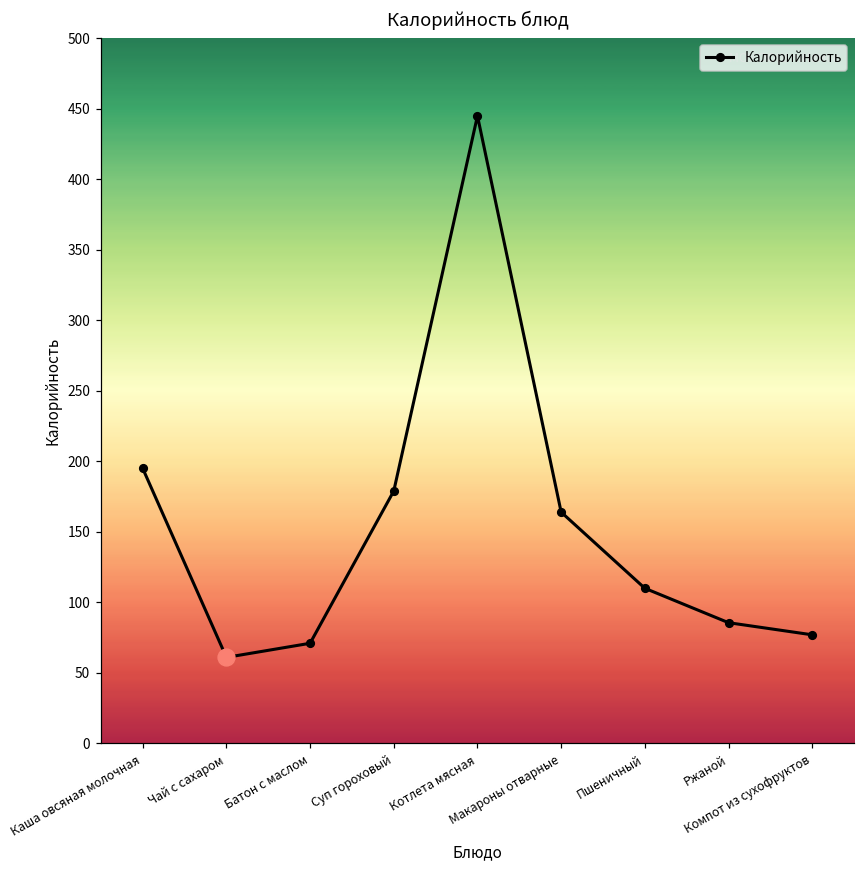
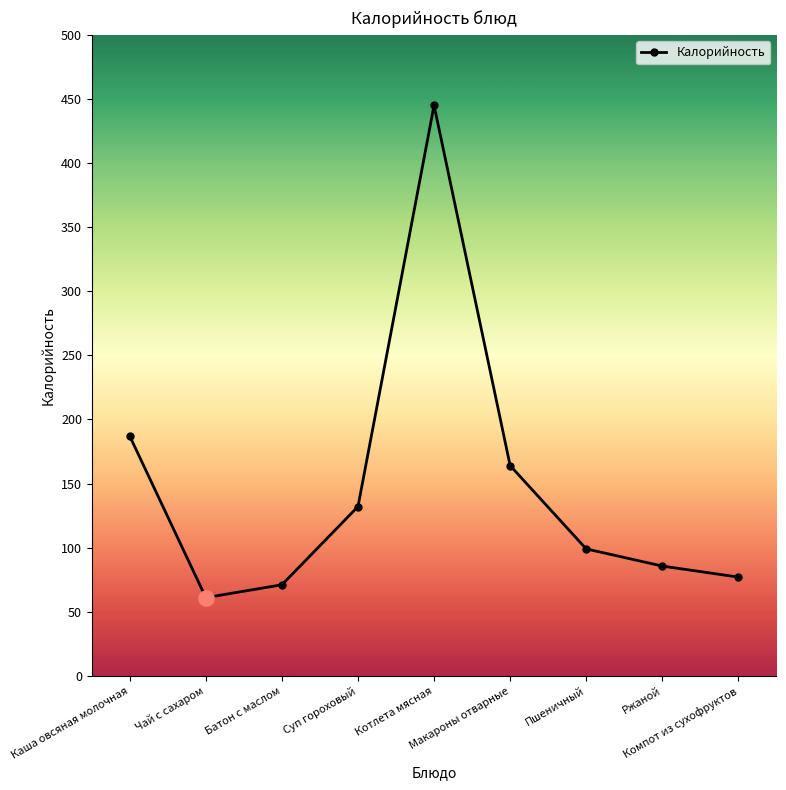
  {
    "Калорийность": {
-     "Каша овсяная молочная": 195,
+     "Каша овсяная молочная": 187,
      "Батон с маслом": 71,
-     "Суп гороховый": 179,
+     "Суп гороховый": 132,
      "Котлета мясная": 445,
      "Макароны отварные": 164,
-     "Пшеничный": 110,
+     "Пшеничный": 99,
      "Ржаной": 86,
      "Компот из сухофруктов": 77
    }
  }
